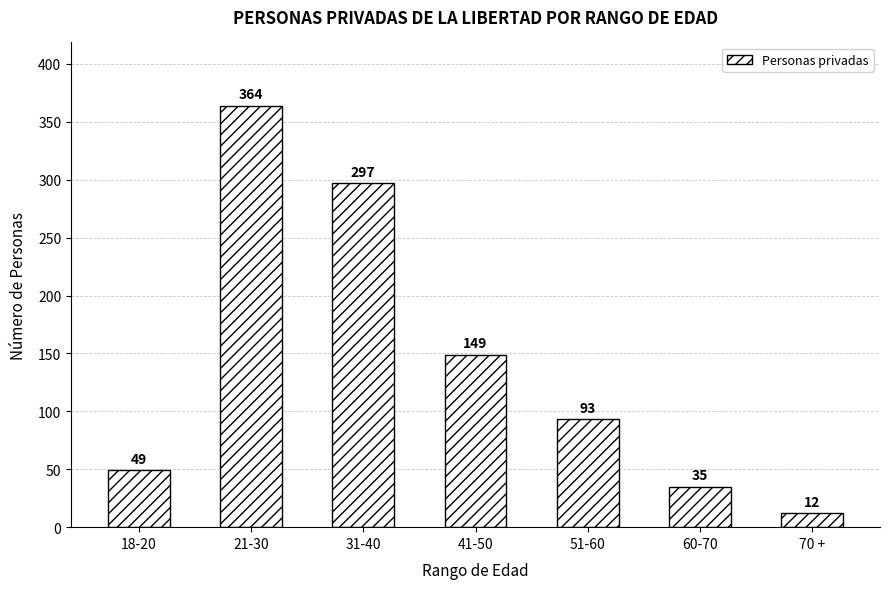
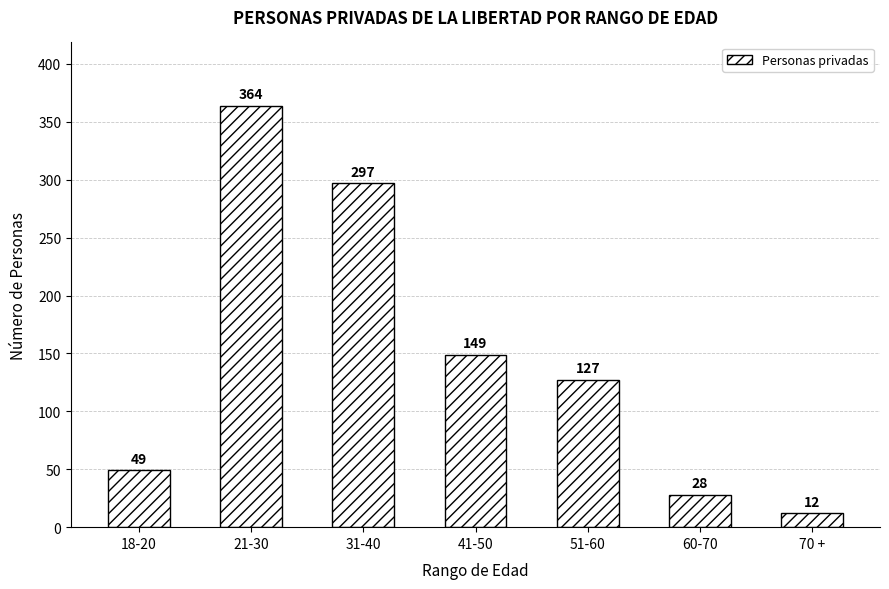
  {
    "18-20": 49,
    "21-30": 364,
    "31-40": 297,
    "41-50": 149,
-   "51-60": 93,
-   "60-70": 35,
+   "51-60": 127,
+   "60-70": 28,
    "70 +": 12
  }
